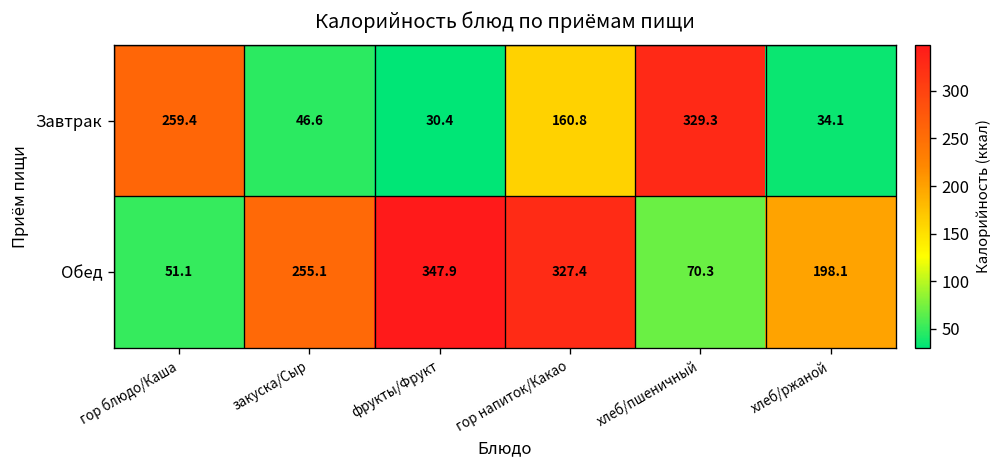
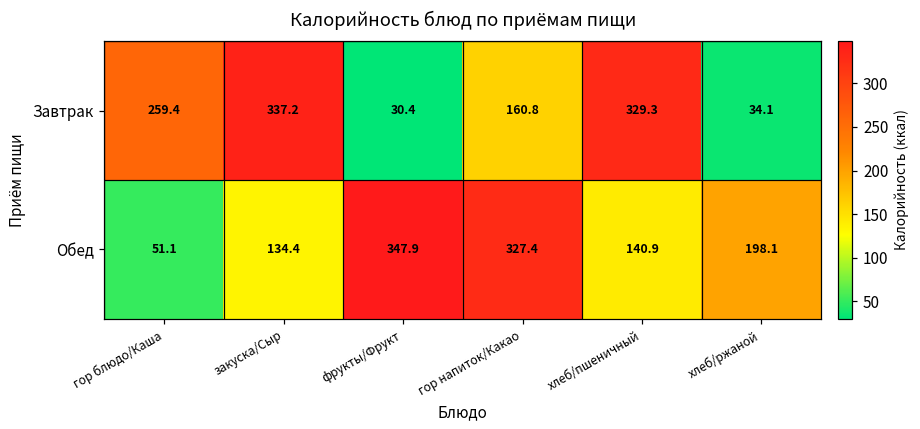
  {
    "Завтрак": {
      "гор блюдо/Каша": 259.4,
-     "закуска/Сыр": 46.6,
+     "закуска/Сыр": 337.2,
      "фрукты/Фрукт": 30.4,
      "гор напиток/Какао": 160.8,
      "хлеб/пшеничный": 329.3,
      "хлеб/ржаной": 34.1
    },
    "Обед": {
      "гор блюдо/Каша": 51.1,
-     "закуска/Сыр": 255.1,
+     "закуска/Сыр": 134.4,
      "фрукты/Фрукт": 347.9,
      "гор напиток/Какао": 327.4,
-     "хлеб/пшеничный": 70.3,
+     "хлеб/пшеничный": 140.9,
      "хлеб/ржаной": 198.1
    }
  }
